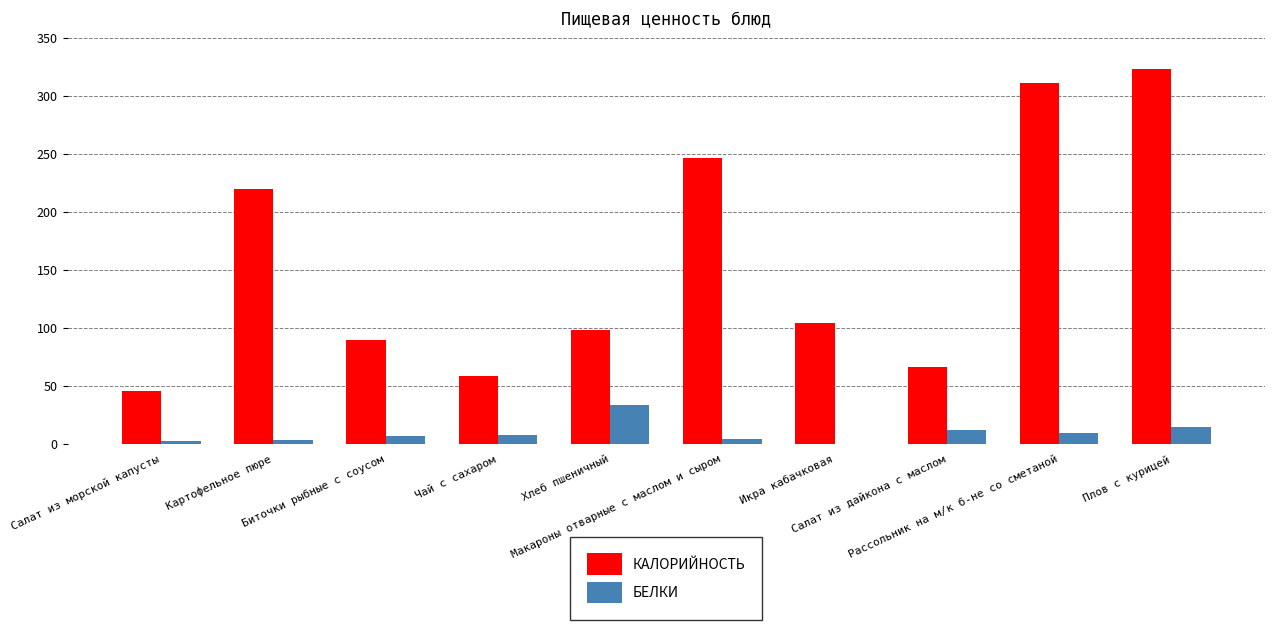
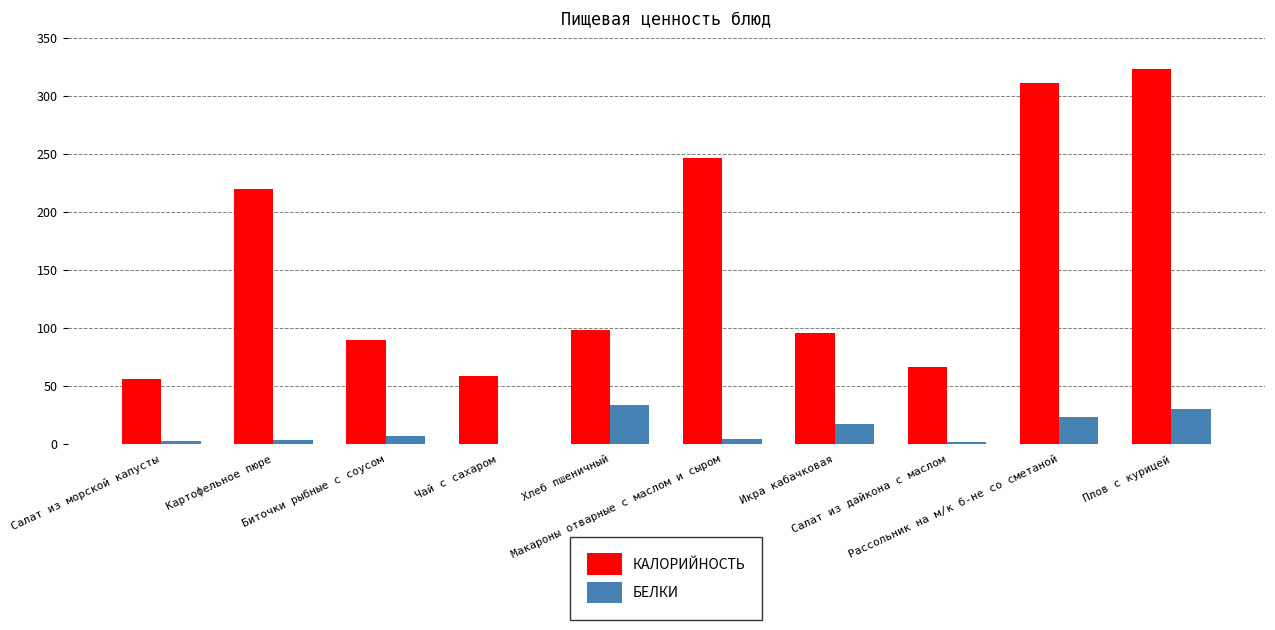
  {
    "КАЛОРИЙНОСТЬ": {
-     "Салат из морской капусты": 46,
+     "Салат из морской капусты": 56,
      "Картофельное пюре": 220,
      "Биточки рыбные с соусом": 90,
      "Чай с сахаром": 59,
      "Хлеб пшеничный": 98,
      "Макароны отварные с маслом и сыром": 246,
-     "Икра кабачковая": 104,
+     "Икра кабачковая": 96,
      "Салат из дайкона с маслом": 66,
      "Рассольник на м/к б-не со сметаной": 311,
      "Плов с курицей": 322
    },
    "БЕЛКИ": {
      "Салат из морской капусты": 3,
      "Картофельное пюре": 4,
      "Биточки рыбные с соусом": 7,
-     "Чай с сахаром": 8,
+     "Чай с сахаром": 0,
      "Хлеб пшеничный": 33,
      "Макароны отварные с маслом и сыром": 5,
-     "Икра кабачковая": 0,
-     "Салат из дайкона с маслом": 12,
-     "Рассольник на м/к б-не со сметаной": 9,
-     "Плов с курицей": 15
+     "Икра кабачковая": 17,
+     "Салат из дайкона с маслом": 2,
+     "Рассольник на м/к б-не со сметаной": 24,
+     "Плов с курицей": 30
    }
  }
